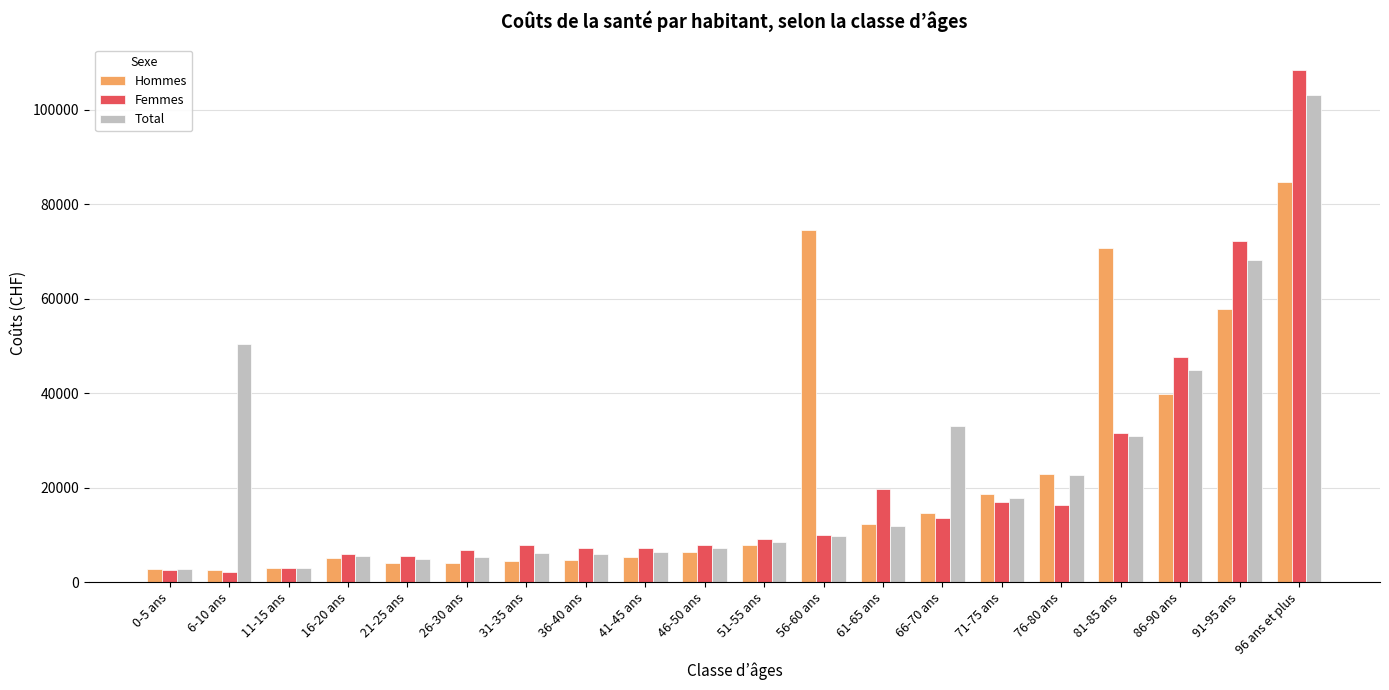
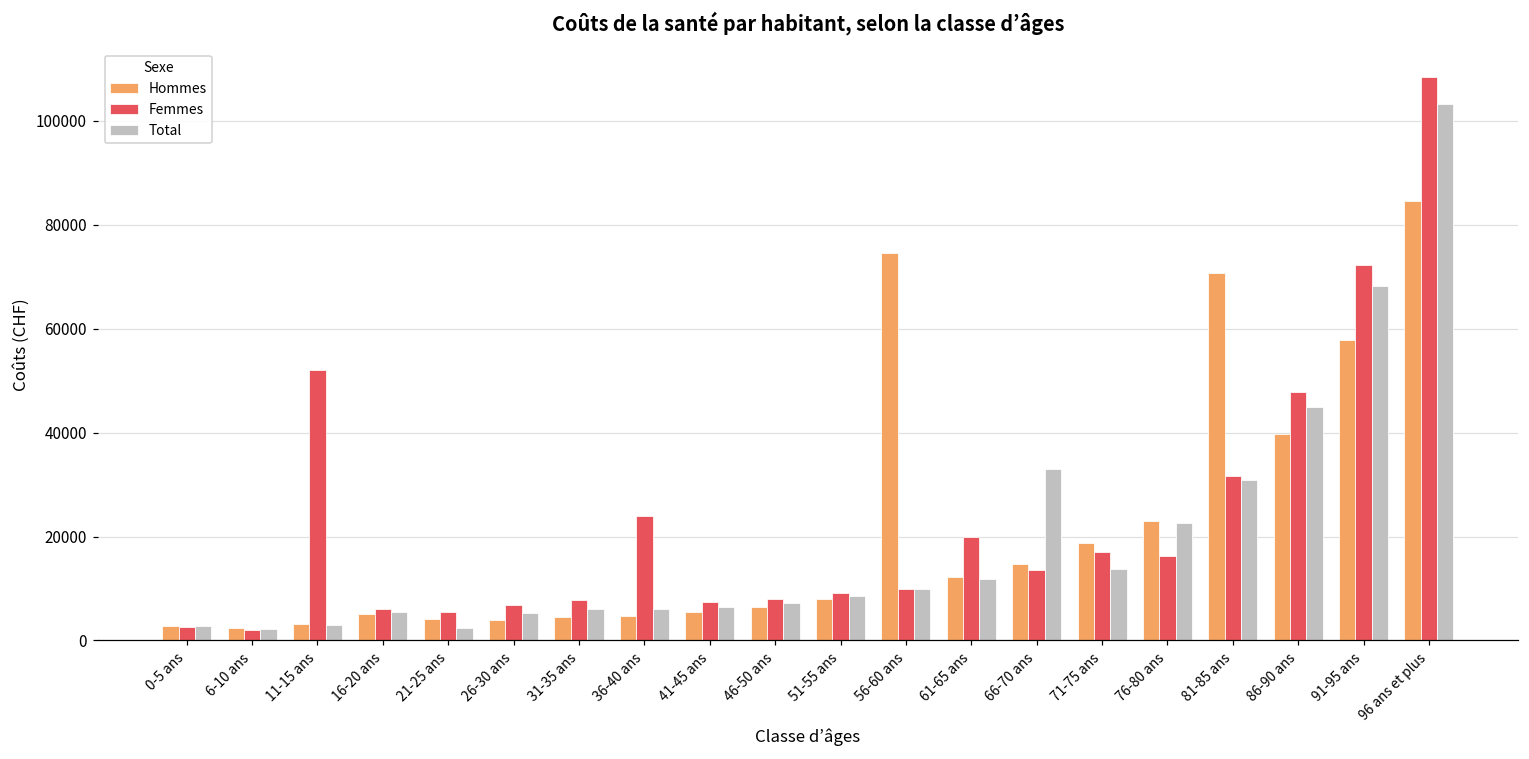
  {
    "Hommes": {
      "0-5 ans": 3000,
      "6-10 ans": 2000,
      "11-15 ans": 3000,
      "16-20 ans": 5000,
      "21-25 ans": 4000,
      "26-30 ans": 4000,
      "31-35 ans": 4000,
      "36-40 ans": 5000,
      "41-45 ans": 5000,
      "46-50 ans": 6000,
      "51-55 ans": 8000,
      "56-60 ans": 75000,
      "61-65 ans": 12000,
      "66-70 ans": 15000,
      "71-75 ans": 19000,
      "76-80 ans": 23000,
      "81-85 ans": 71000,
      "86-90 ans": 40000,
      "91-95 ans": 58000,
      "96 ans et plus": 85000
    },
    "Femmes": {
      "0-5 ans": 3000,
      "6-10 ans": 2000,
-     "11-15 ans": 3000,
+     "11-15 ans": 52000,
      "16-20 ans": 6000,
      "21-25 ans": 6000,
      "26-30 ans": 7000,
      "31-35 ans": 8000,
-     "36-40 ans": 7000,
+     "36-40 ans": 24000,
      "41-45 ans": 7000,
      "46-50 ans": 8000,
      "51-55 ans": 9000,
      "56-60 ans": 10000,
      "61-65 ans": 20000,
      "66-70 ans": 14000,
      "71-75 ans": 17000,
      "76-80 ans": 16000,
      "81-85 ans": 32000,
      "86-90 ans": 48000,
      "91-95 ans": 72000,
      "96 ans et plus": 108000
    },
    "Total": {
      "0-5 ans": 3000,
-     "6-10 ans": 51000,
+     "6-10 ans": 2000,
      "11-15 ans": 3000,
      "16-20 ans": 6000,
-     "21-25 ans": 5000,
+     "21-25 ans": 2000,
      "26-30 ans": 5000,
      "31-35 ans": 6000,
      "36-40 ans": 6000,
      "41-45 ans": 6000,
      "46-50 ans": 7000,
      "51-55 ans": 8000,
      "56-60 ans": 10000,
      "61-65 ans": 12000,
      "66-70 ans": 33000,
-     "71-75 ans": 18000,
+     "71-75 ans": 14000,
      "76-80 ans": 23000,
      "81-85 ans": 31000,
      "86-90 ans": 45000,
      "91-95 ans": 68000,
      "96 ans et plus": 103000
    }
  }
